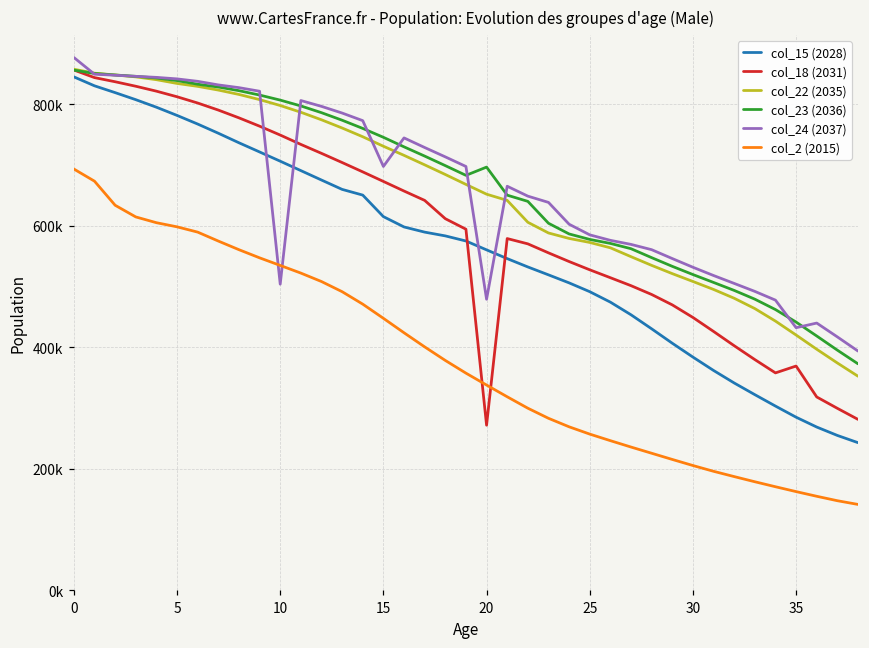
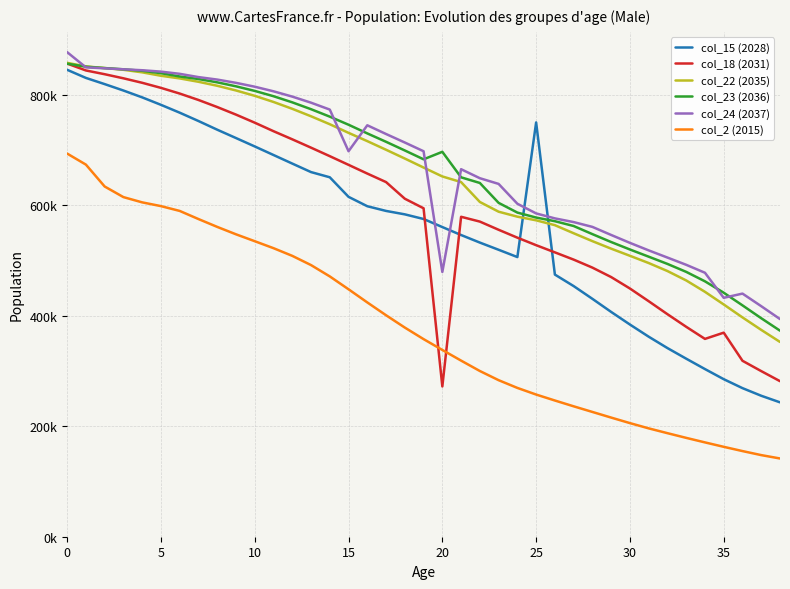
  {
    "col_15 (2028)": {
      "0": 850000,
      "5": 780000,
      "10": 710000,
      "15": 620000,
      "20": 560000,
-     "25": 490000,
+     "25": 750000,
      "30": 380000,
      "35": 290000
    },
    "col_18 (2031)": {
      "5": 810000,
      "10": 750000,
      "15": 670000,
      "20": 270000,
      "25": 530000,
      "30": 450000,
      "35": 370000
    },
    "col_22 (2035)": {
      "5": 830000,
      "10": 800000,
      "15": 730000,
      "20": 650000,
      "25": 570000,
      "30": 510000,
      "35": 420000
    },
    "col_23 (2036)": {
      "10": 810000,
      "15": 750000,
      "20": 700000,
      "25": 580000,
      "30": 520000,
      "35": 440000
    },
    "col_24 (2037)": {
      "0": 880000,
-     "10": 500000,
+     "10": 810000,
      "15": 700000,
      "20": 480000,
      "25": 590000,
      "30": 530000,
      "35": 430000
    },
    "col_2 (2015)": {
      "0": 690000,
      "5": 600000,
      "10": 530000,
      "15": 450000,
      "20": 340000,
      "25": 260000,
      "30": 210000,
      "35": 160000
    }
  }
